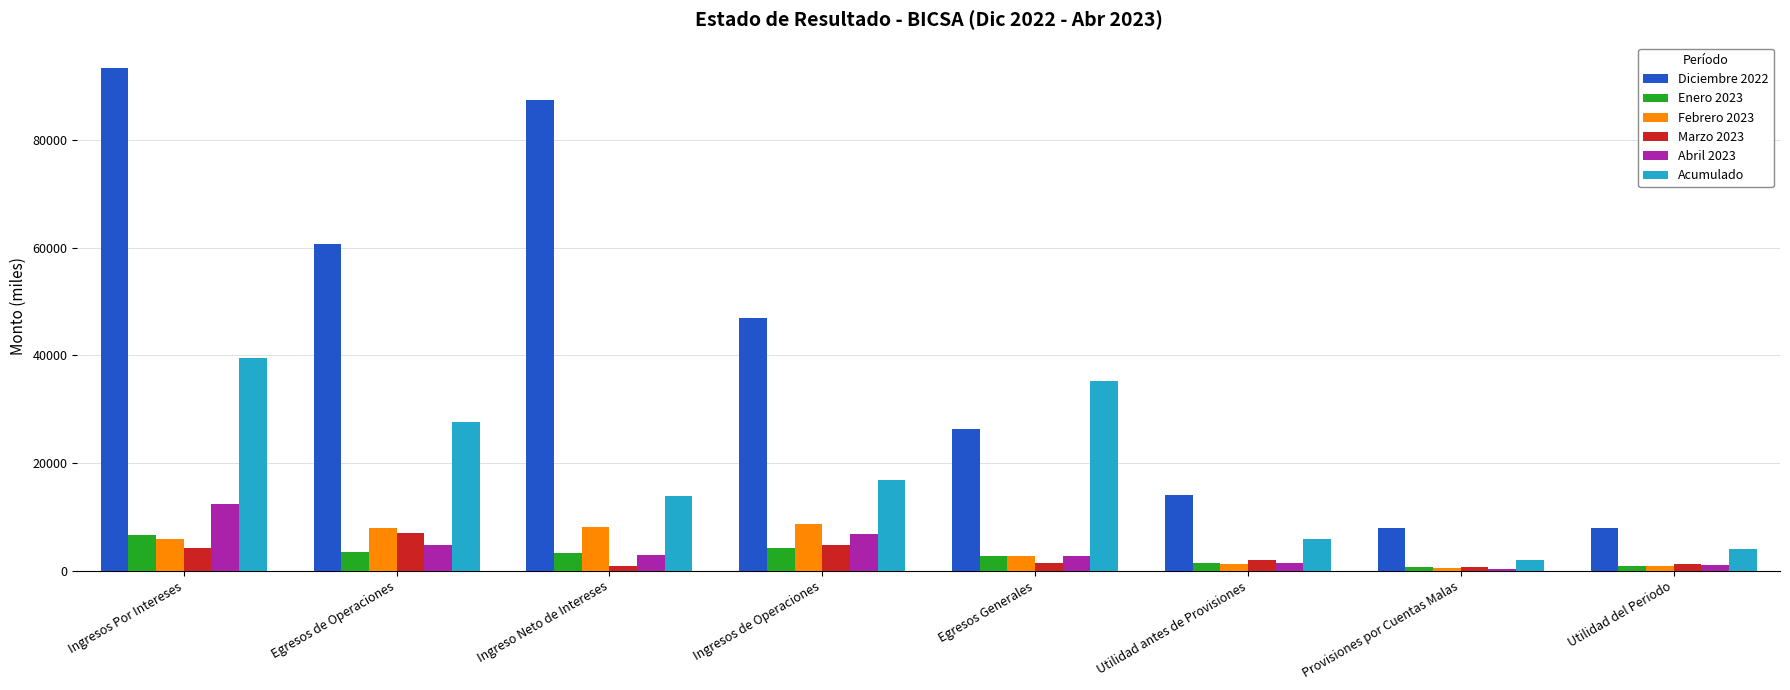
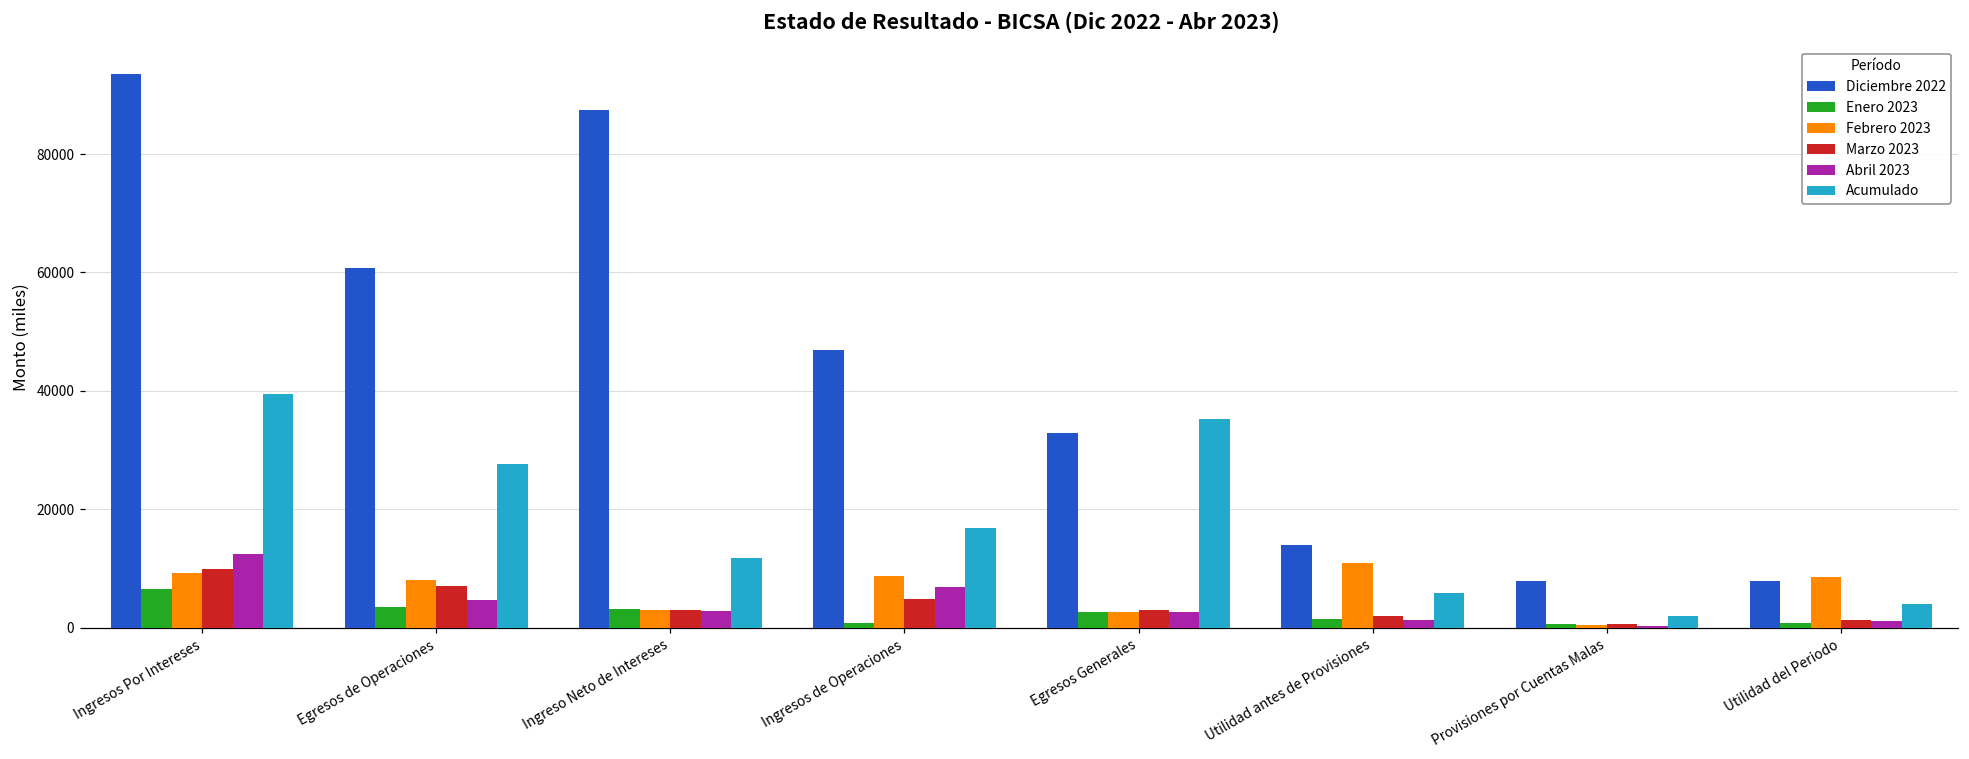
  {
    "Diciembre 2022": {
      "Ingresos Por Intereses": 93000,
      "Egresos de Operaciones": 61000,
      "Ingreso Neto de Intereses": 87000,
      "Ingresos de Operaciones": 47000,
-     "Egresos Generales": 26000,
+     "Egresos Generales": 33000,
      "Utilidad antes de Provisiones": 14000,
      "Provisiones por Cuentas Malas": 8000,
      "Utilidad del Periodo": 8000
    },
    "Enero 2023": {
      "Ingresos Por Intereses": 7000,
      "Egresos de Operaciones": 3000,
      "Ingreso Neto de Intereses": 3000,
-     "Ingresos de Operaciones": 4000,
+     "Ingresos de Operaciones": 1000,
      "Egresos Generales": 3000,
      "Utilidad antes de Provisiones": 1000,
      "Provisiones por Cuentas Malas": 1000,
      "Utilidad del Periodo": 1000
    },
    "Febrero 2023": {
-     "Ingresos Por Intereses": 6000,
+     "Ingresos Por Intereses": 9000,
      "Egresos de Operaciones": 8000,
-     "Ingreso Neto de Intereses": 8000,
+     "Ingreso Neto de Intereses": 3000,
      "Ingresos de Operaciones": 9000,
      "Egresos Generales": 3000,
-     "Utilidad antes de Provisiones": 1000,
-     "Utilidad del Periodo": 1000
+     "Utilidad antes de Provisiones": 11000,
+     "Utilidad del Periodo": 9000
    },
    "Marzo 2023": {
-     "Ingresos Por Intereses": 4000,
+     "Ingresos Por Intereses": 10000,
      "Egresos de Operaciones": 7000,
-     "Ingreso Neto de Intereses": 1000,
+     "Ingreso Neto de Intereses": 3000,
      "Ingresos de Operaciones": 5000,
-     "Egresos Generales": 1000,
+     "Egresos Generales": 3000,
      "Utilidad antes de Provisiones": 2000,
      "Provisiones por Cuentas Malas": 1000,
      "Utilidad del Periodo": 1000
    },
    "Abril 2023": {
      "Ingresos Por Intereses": 12000,
      "Egresos de Operaciones": 5000,
      "Ingreso Neto de Intereses": 3000,
      "Ingresos de Operaciones": 7000,
      "Egresos Generales": 3000,
      "Utilidad antes de Provisiones": 1000,
      "Utilidad del Periodo": 1000
    },
    "Acumulado": {
      "Ingresos Por Intereses": 39000,
      "Egresos de Operaciones": 28000,
-     "Ingreso Neto de Intereses": 14000,
+     "Ingreso Neto de Intereses": 12000,
      "Ingresos de Operaciones": 17000,
      "Egresos Generales": 35000,
      "Utilidad antes de Provisiones": 6000,
      "Provisiones por Cuentas Malas": 2000,
      "Utilidad del Periodo": 4000
    }
  }
